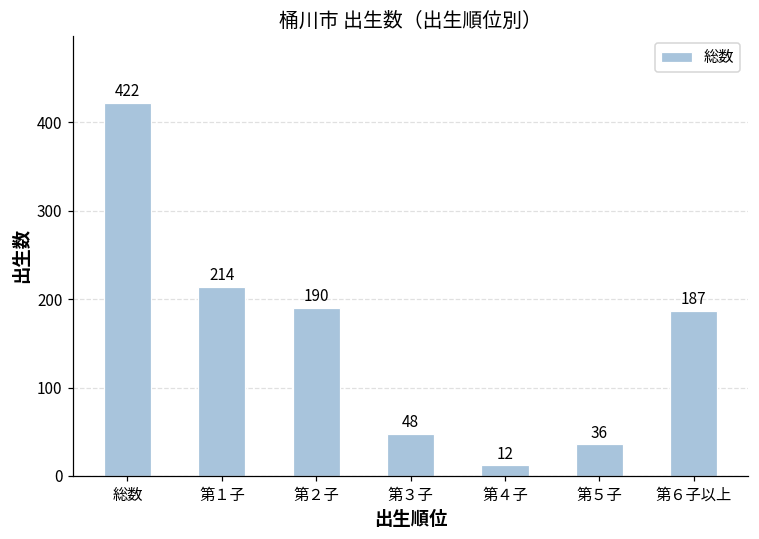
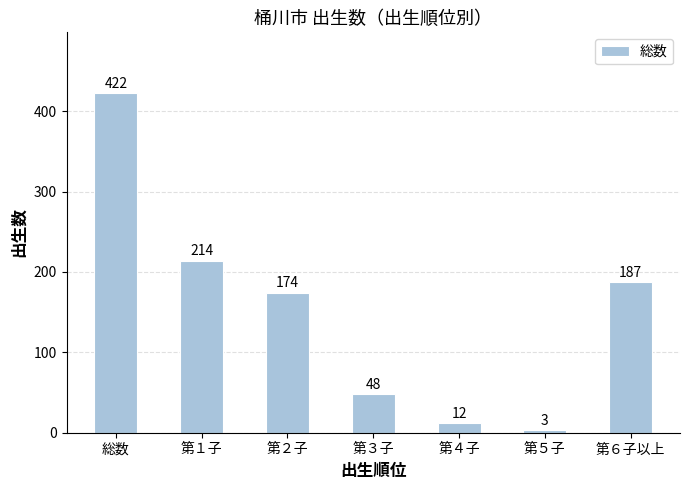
  {
    "総数": 422,
    "第１子": 214,
-   "第２子": 190,
+   "第２子": 174,
    "第３子": 48,
    "第４子": 12,
-   "第５子": 36,
+   "第５子": 3,
    "第６子以上": 187
  }
